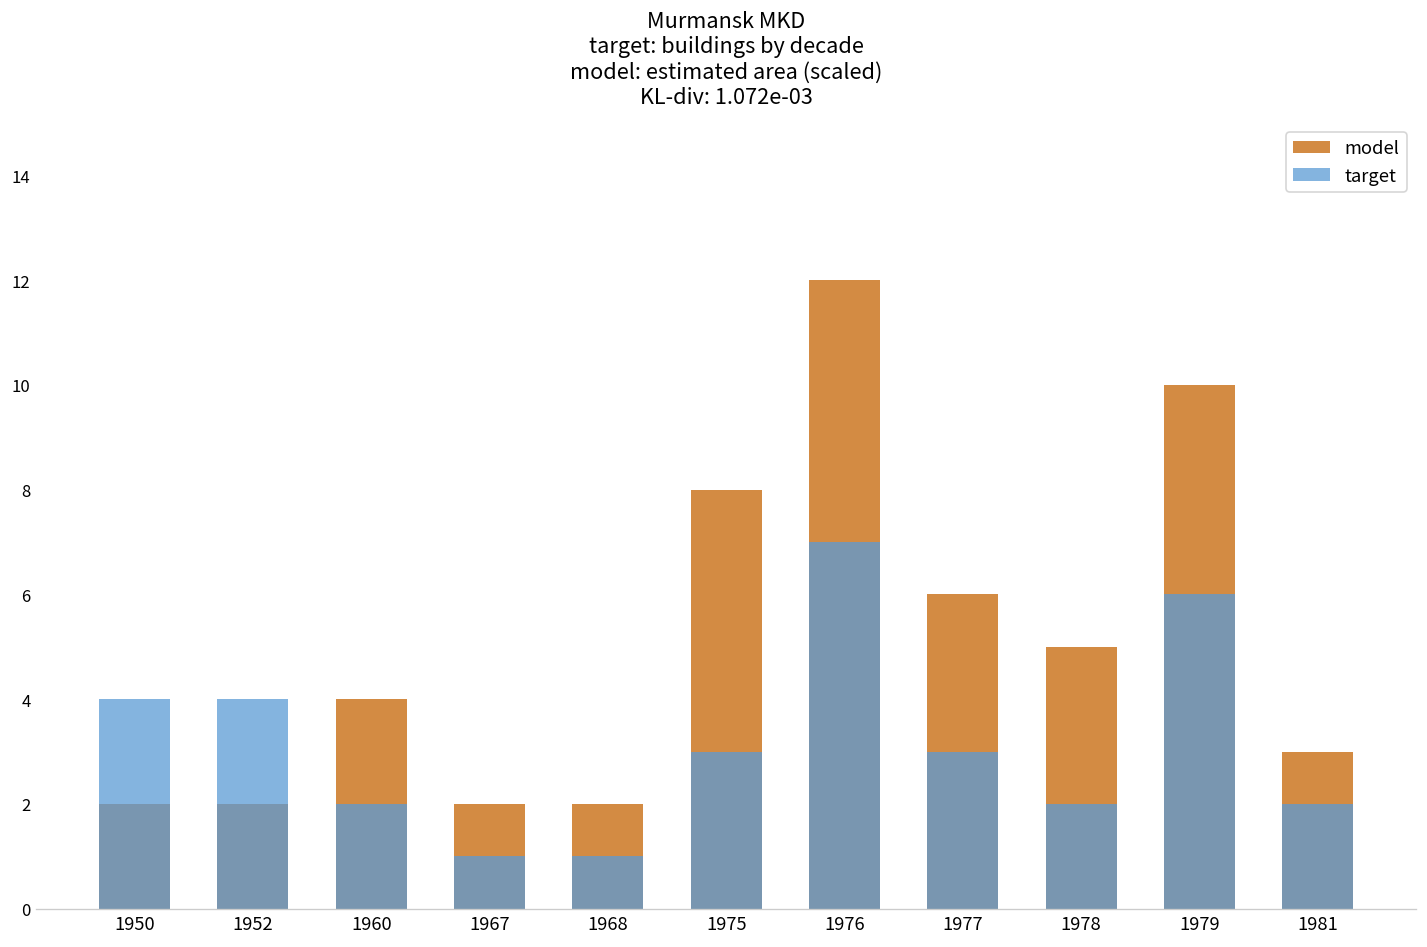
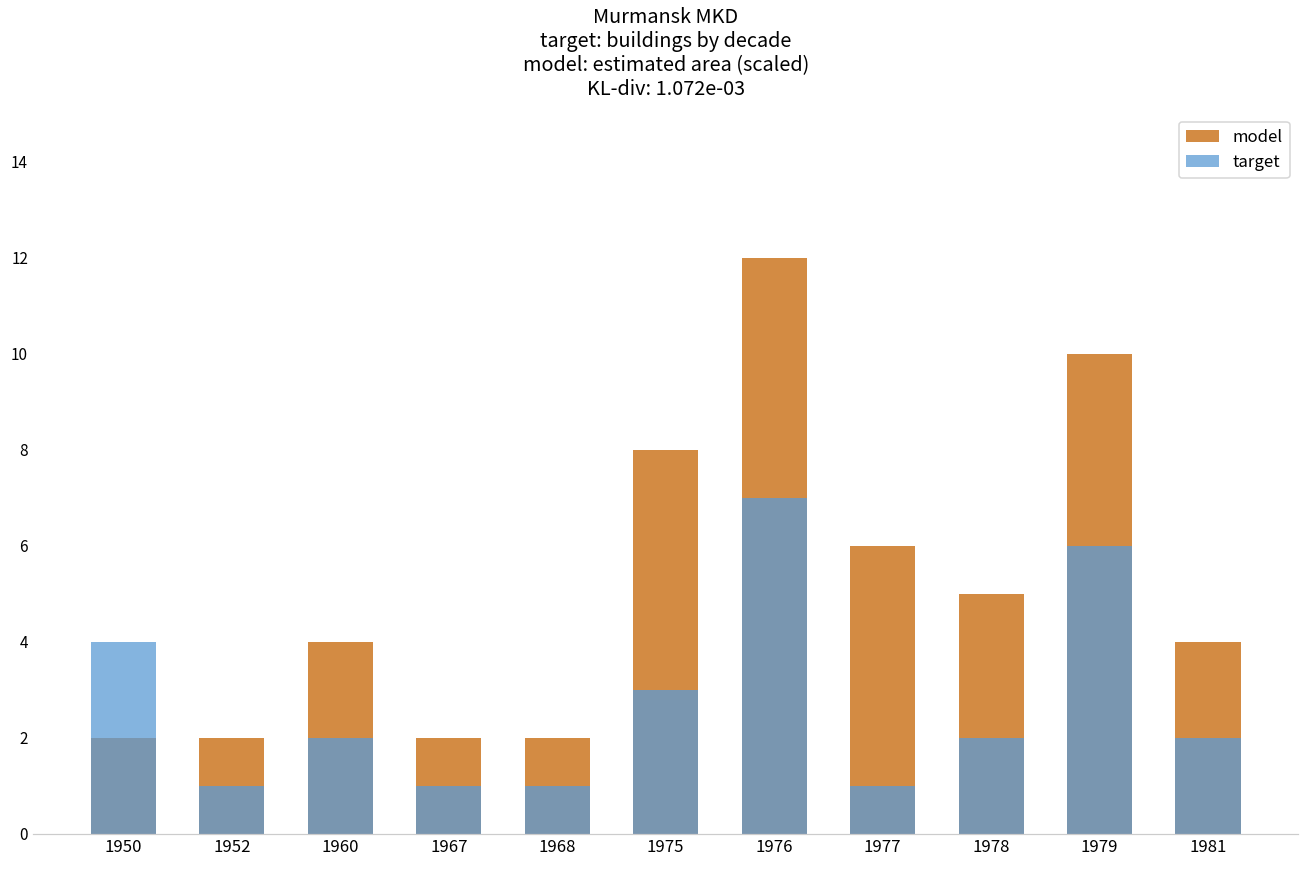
  {
    "model": {
      "1960": 4,
      "1967": 2,
      "1968": 2,
      "1975": 8,
      "1976": 12,
      "1977": 6,
      "1978": 5,
      "1979": 10,
-     "1981": 3
+     "1981": 4
    },
    "target": {
      "1950": 4,
-     "1952": 4,
-     "1977": 3
+     "1952": 1,
+     "1977": 1
    }
  }
